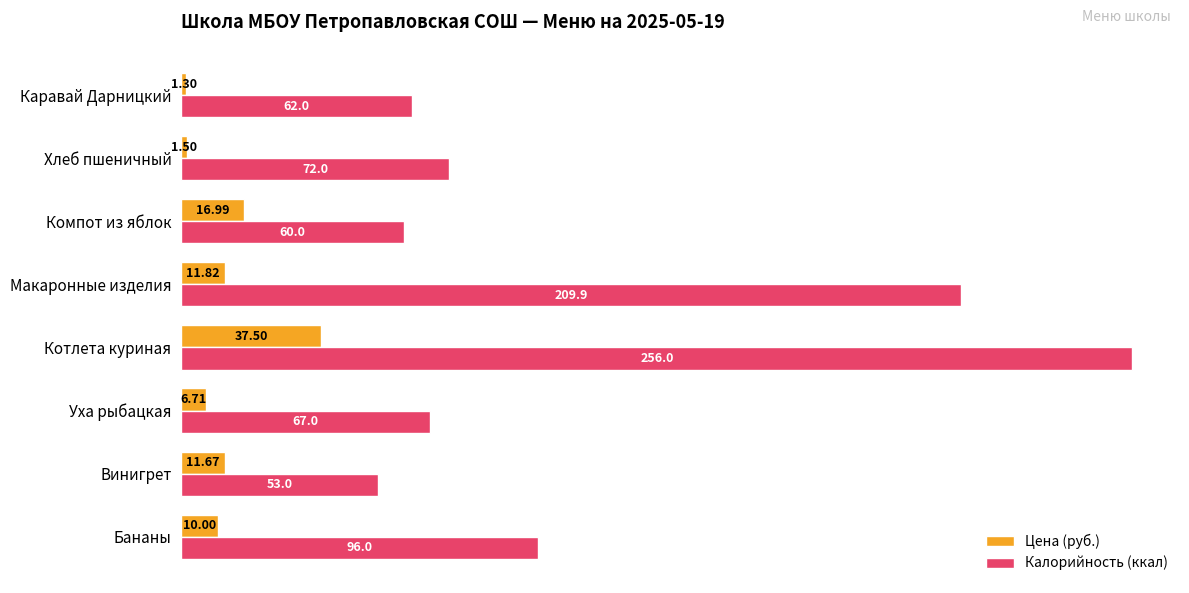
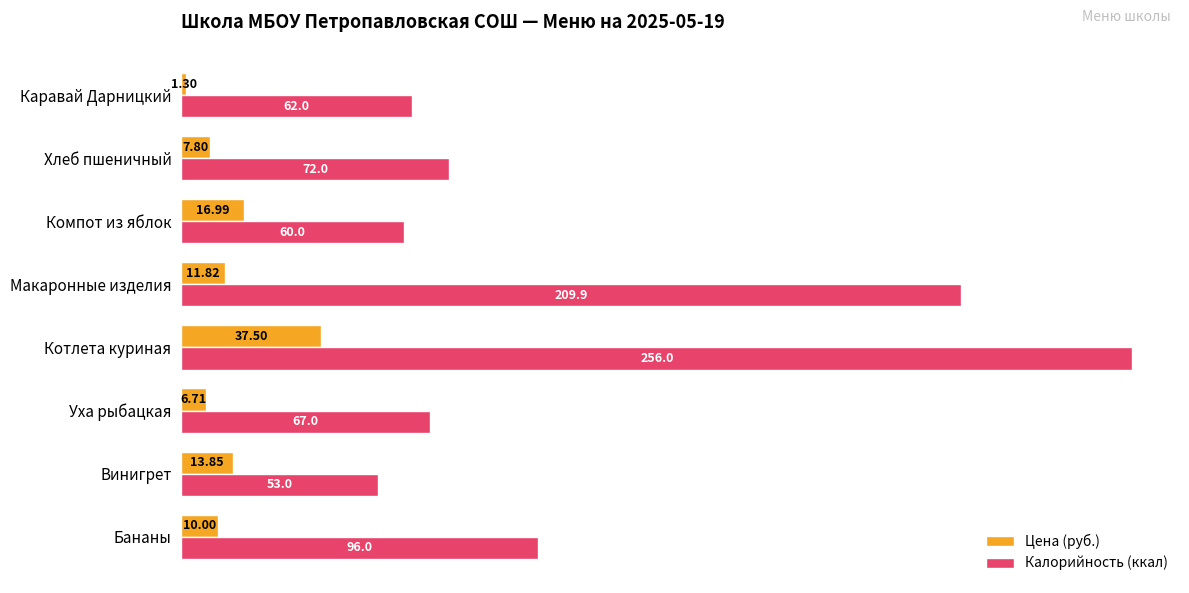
  {
    "Цена (руб.)": {
      "Каравай Дарницкий": 1.30,
-     "Хлеб пшеничный": 1.50,
+     "Хлеб пшеничный": 7.80,
      "Компот из яблок": 16.99,
      "Макаронные изделия": 11.82,
      "Котлета куриная": 37.50,
      "Уха рыбацкая": 6.71,
-     "Винигрет": 11.67,
+     "Винигрет": 13.85,
      "Бананы": 10.00
    },
    "Калорийность (ккал)": {
      "Каравай Дарницкий": 62.0,
      "Хлеб пшеничный": 72.0,
      "Компот из яблок": 60.0,
      "Макаронные изделия": 209.9,
      "Котлета куриная": 256.0,
      "Уха рыбацкая": 67.0,
      "Винигрет": 53.0,
      "Бананы": 96.0
    }
  }
